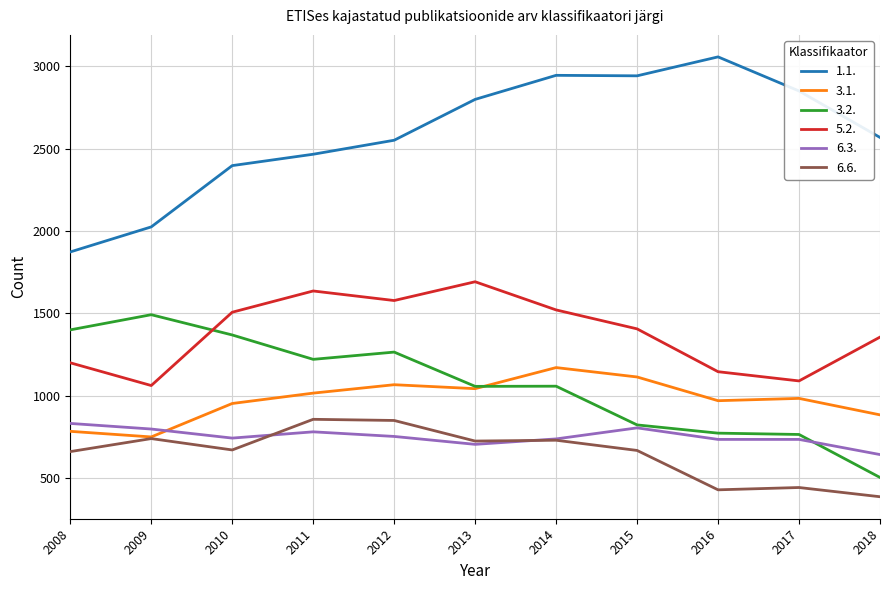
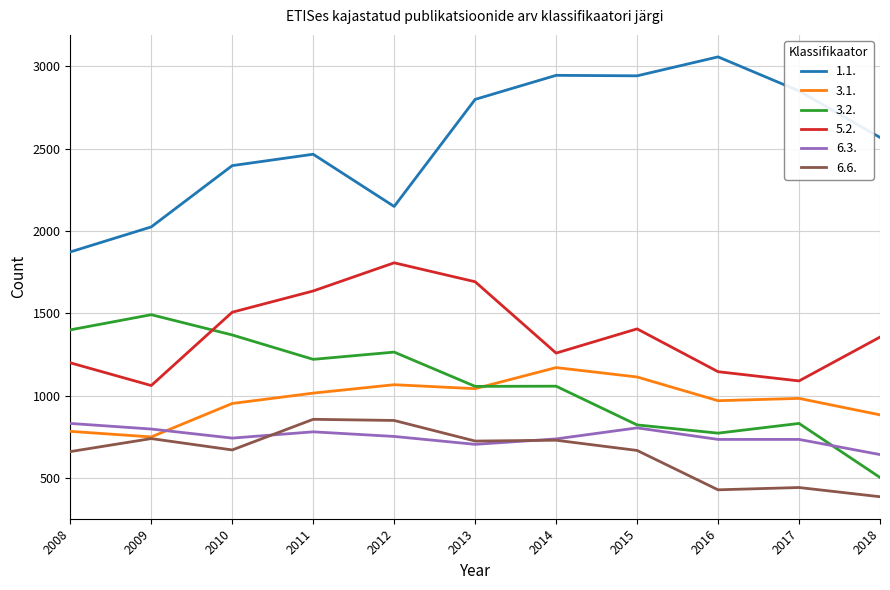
  {
    "1.1.": {
      "2008": 1870,
      "2009": 2030,
      "2010": 2400,
      "2011": 2470,
-     "2012": 2550,
+     "2012": 2150,
      "2013": 2800,
      "2014": 2950,
      "2015": 2940,
      "2016": 3060,
      "2018": 2570
    },
    "3.1.": {
      "2008": 780,
      "2010": 950,
      "2011": 1020,
      "2012": 1070,
      "2014": 1170,
      "2015": 1110,
      "2016": 970,
      "2017": 980,
      "2018": 880
    },
    "3.2.": {
      "2008": 1400,
      "2009": 1490,
      "2010": 1370,
      "2011": 1220,
      "2012": 1270,
      "2014": 1060,
      "2015": 820,
      "2016": 770,
-     "2017": 770,
+     "2017": 830,
      "2018": 500
    },
    "5.2.": {
      "2008": 1200,
      "2009": 1060,
      "2010": 1510,
      "2011": 1640,
-     "2012": 1580,
+     "2012": 1810,
      "2013": 1690,
-     "2014": 1520,
+     "2014": 1260,
      "2015": 1410,
      "2016": 1150,
      "2017": 1090,
      "2018": 1360
    },
    "6.3.": {
      "2008": 830,
      "2009": 800,
      "2010": 740,
      "2011": 780,
      "2012": 750,
      "2013": 710,
      "2015": 810,
      "2016": 740,
      "2017": 740,
      "2018": 640
    },
    "6.6.": {
      "2008": 660,
      "2010": 670,
      "2011": 860,
      "2012": 850,
      "2013": 730,
      "2015": 670,
      "2016": 430,
      "2017": 440,
      "2018": 390
    }
  }
